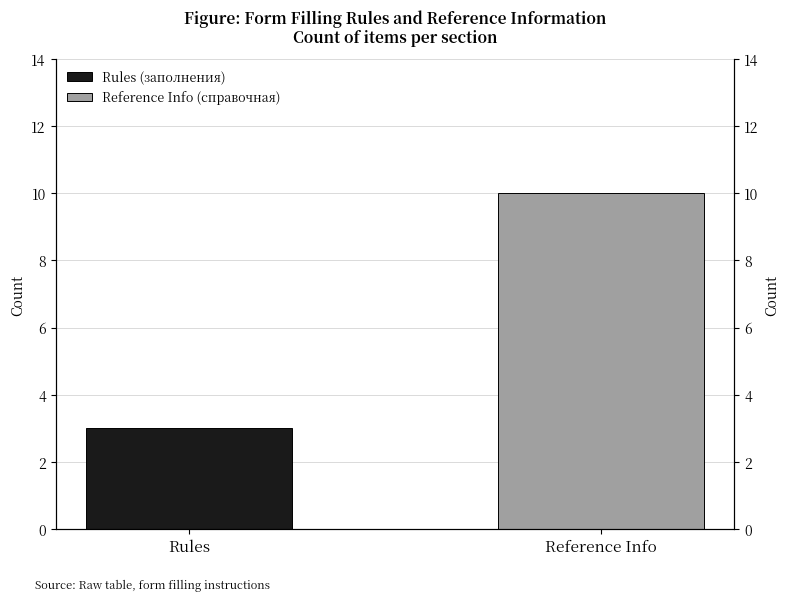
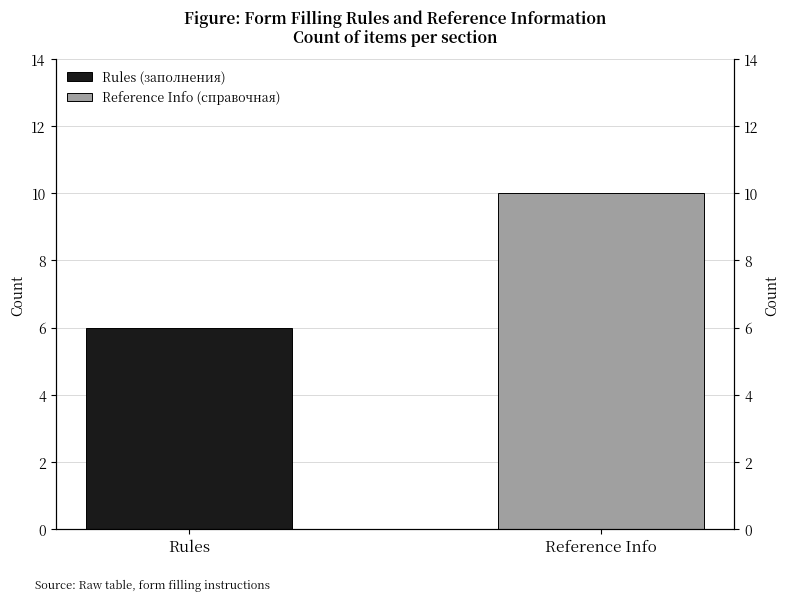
  {
-   "Rules": 3,
+   "Rules": 6,
    "Reference Info": 10
  }
